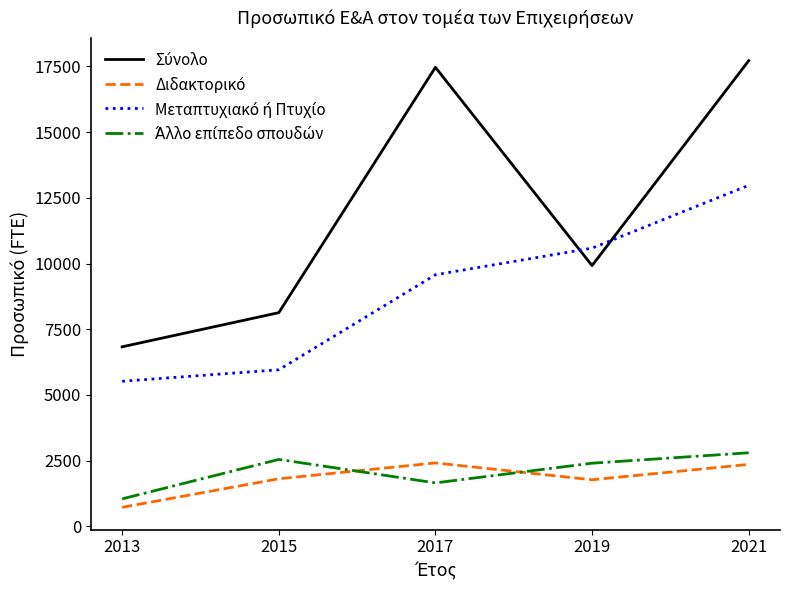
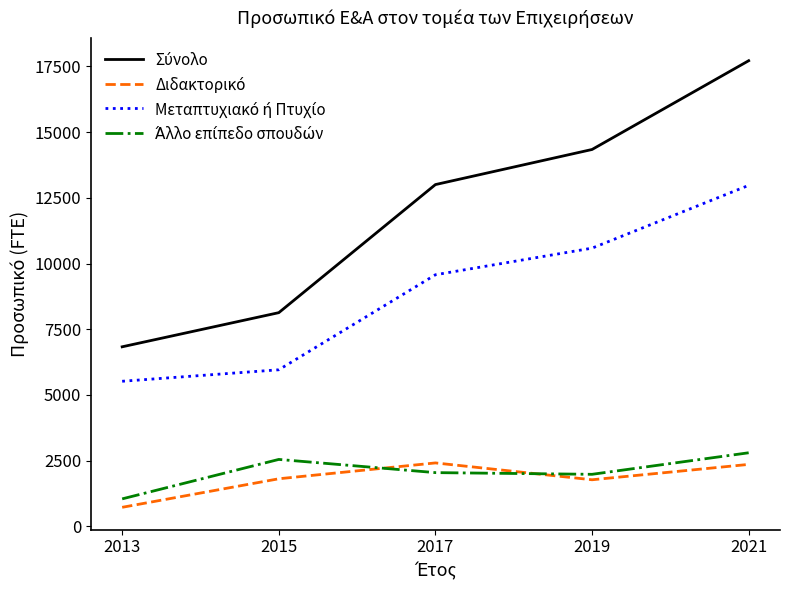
  {
    "Σύνολο": {
      "2013": 6800,
      "2015": 8100,
-     "2017": 17500,
-     "2019": 9900,
+     "2017": 13000,
+     "2019": 14300,
      "2021": 17700
    },
    "Διδακτορικό": {
      "2013": 700,
      "2015": 1800,
      "2017": 2400,
      "2019": 1800,
      "2021": 2400
    },
    "Μεταπτυχιακό ή Πτυχίο": {
      "2013": 5500,
      "2015": 6000,
      "2017": 9600,
      "2019": 10600,
      "2021": 13000
    },
    "Άλλο επίπεδο σπουδών": {
      "2013": 1000,
      "2015": 2500,
-     "2017": 1700,
-     "2019": 2400,
+     "2017": 2000,
+     "2019": 2000,
      "2021": 2800
    }
  }
